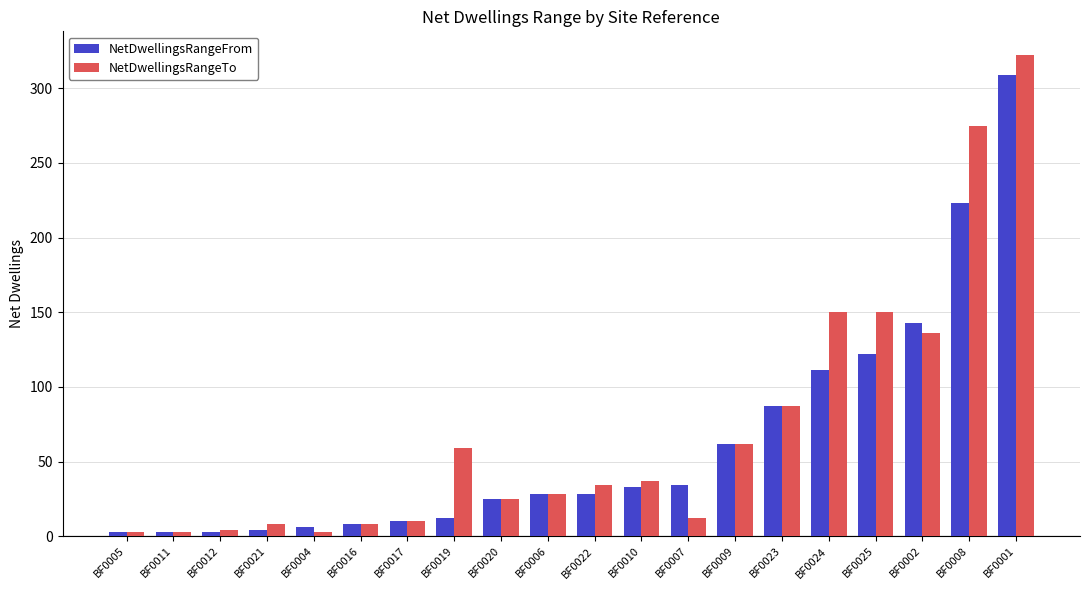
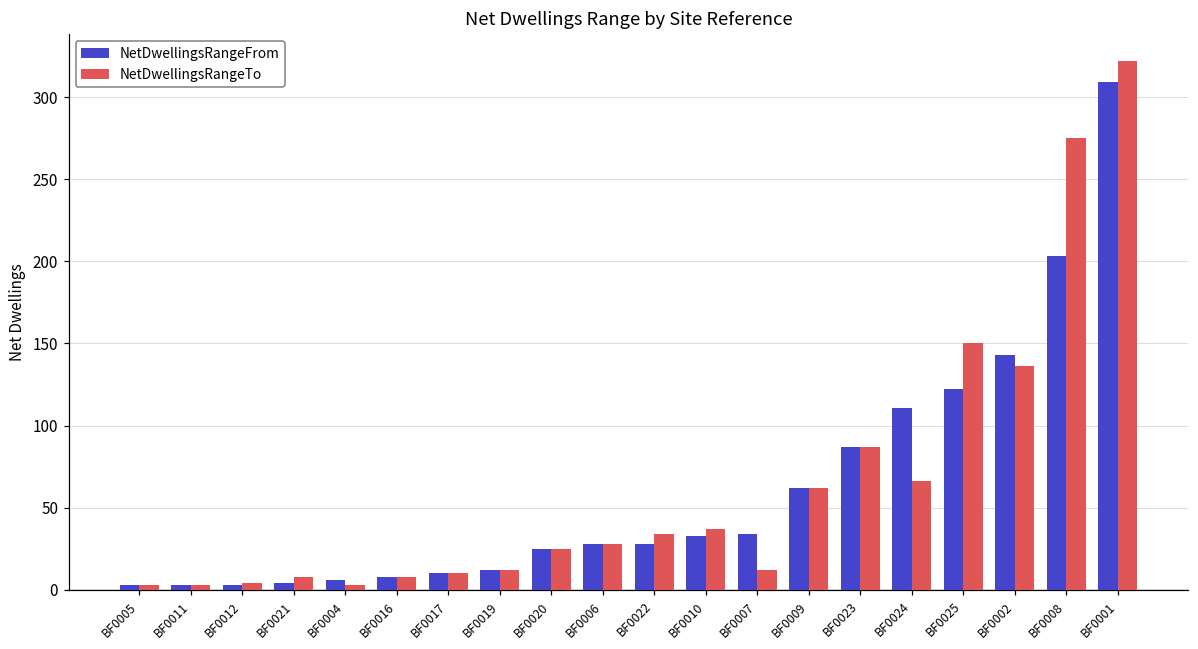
  {
    "NetDwellingsRangeFrom": {
      "BF0005": 3,
      "BF0011": 3,
      "BF0012": 3,
      "BF0021": 4,
      "BF0004": 6,
      "BF0016": 8,
      "BF0017": 10,
      "BF0019": 12,
      "BF0020": 25,
      "BF0006": 28,
      "BF0022": 28,
      "BF0010": 33,
      "BF0007": 34,
      "BF0009": 62,
      "BF0023": 87,
      "BF0024": 111,
      "BF0025": 122,
      "BF0002": 143,
-     "BF0008": 223,
+     "BF0008": 203,
      "BF0001": 309
    },
    "NetDwellingsRangeTo": {
      "BF0005": 3,
      "BF0011": 3,
      "BF0012": 4,
      "BF0021": 8,
      "BF0004": 3,
      "BF0016": 8,
      "BF0017": 10,
-     "BF0019": 59,
+     "BF0019": 12,
      "BF0020": 25,
      "BF0006": 28,
      "BF0022": 34,
      "BF0010": 37,
      "BF0007": 12,
      "BF0009": 62,
      "BF0023": 87,
-     "BF0024": 150,
+     "BF0024": 66,
      "BF0025": 150,
      "BF0002": 136,
      "BF0008": 275,
      "BF0001": 322
    }
  }
